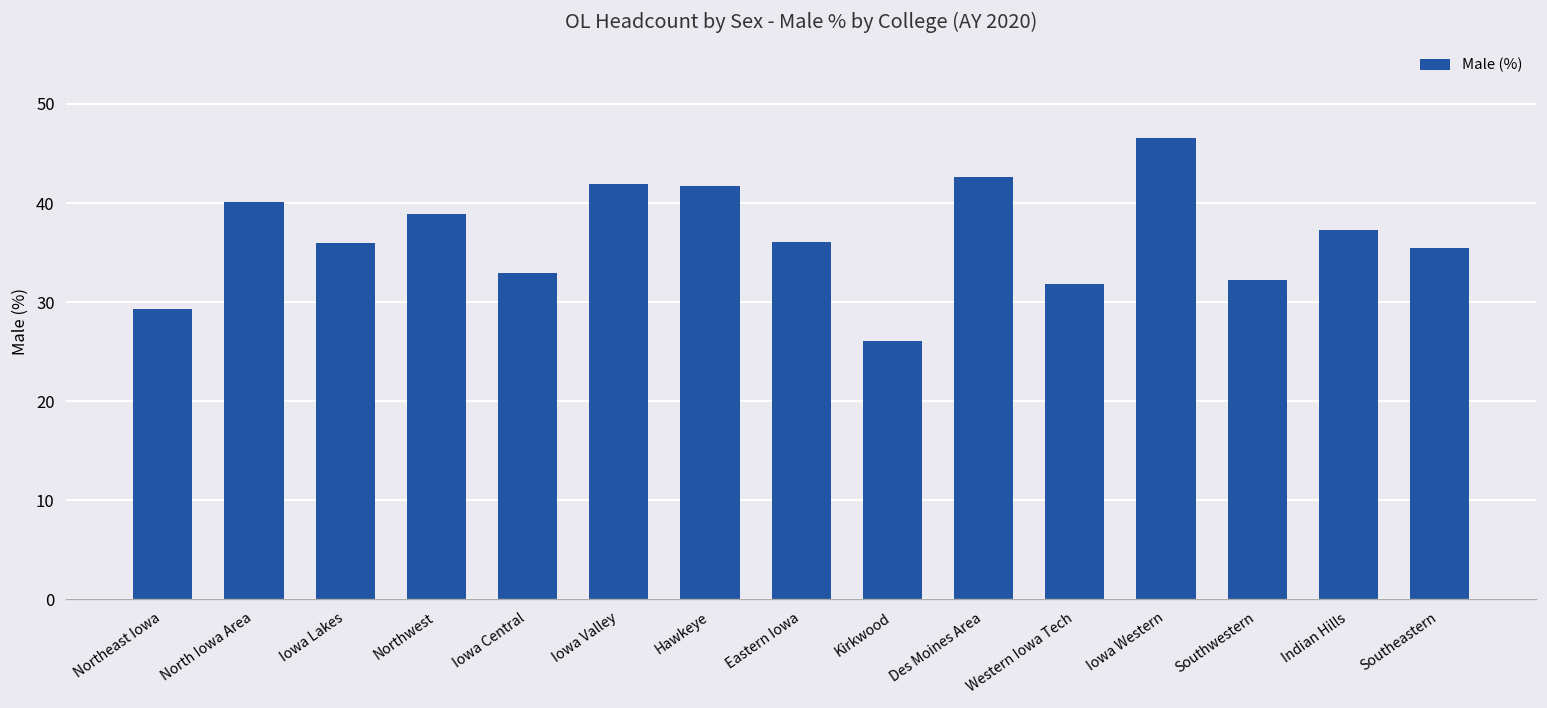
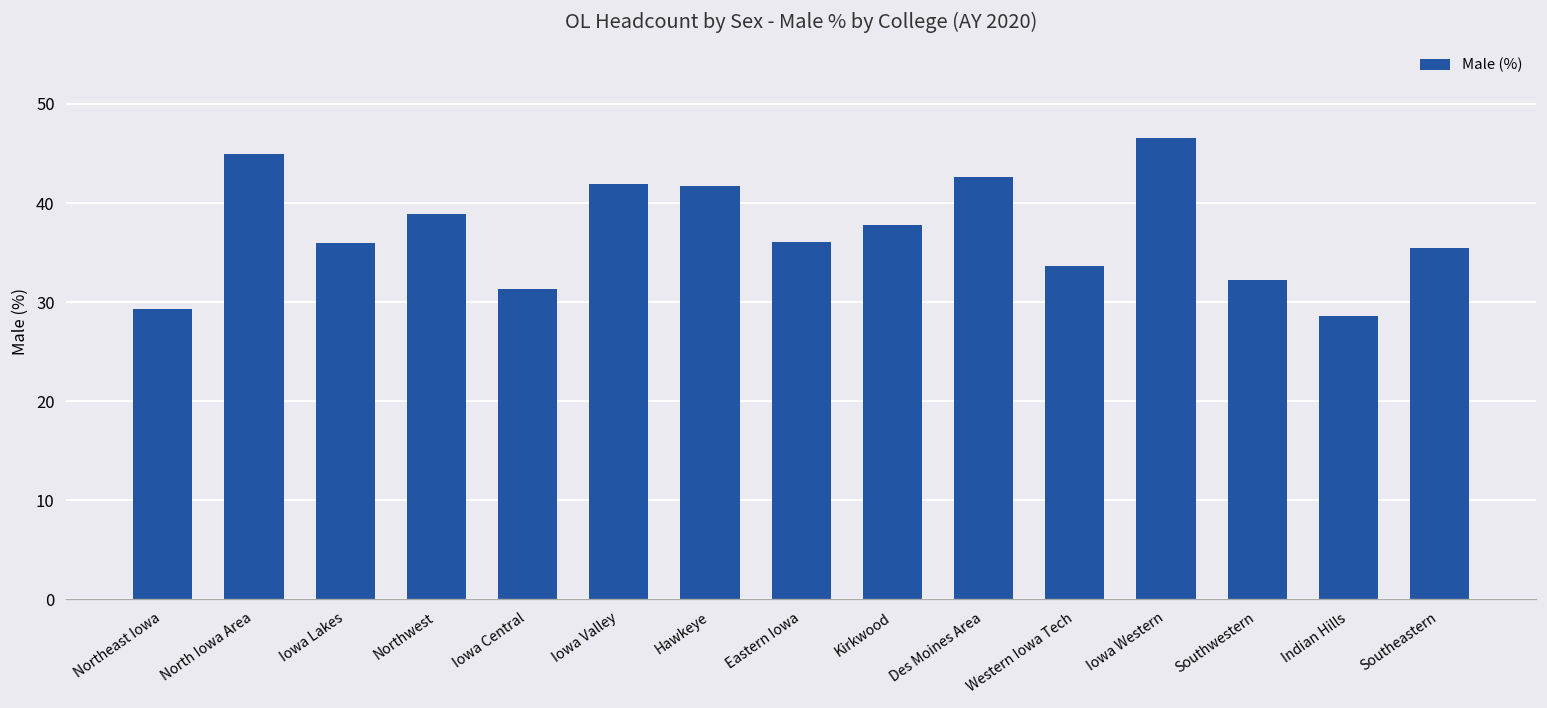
  {
    "Northeast Iowa": 29,
-   "North Iowa Area": 40,
+   "North Iowa Area": 45,
    "Iowa Lakes": 36,
    "Northwest": 39,
-   "Iowa Central": 33,
+   "Iowa Central": 31,
    "Iowa Valley": 42,
    "Hawkeye": 42,
    "Eastern Iowa": 36,
-   "Kirkwood": 26,
+   "Kirkwood": 38,
    "Des Moines Area": 43,
-   "Western Iowa Tech": 32,
+   "Western Iowa Tech": 34,
    "Iowa Western": 47,
    "Southwestern": 32,
-   "Indian Hills": 37,
+   "Indian Hills": 29,
    "Southeastern": 35
  }
